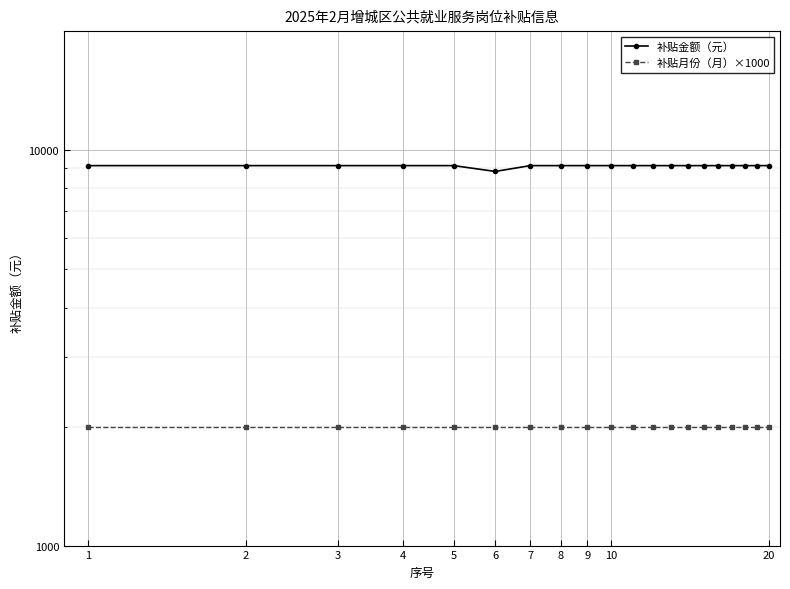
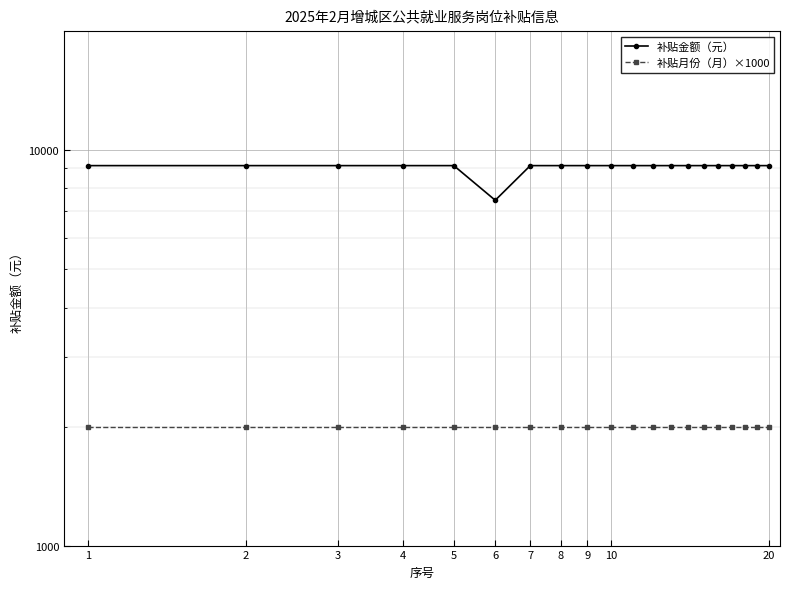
  {
    "补贴金额（元）": {
      "1": 9100,
      "2": 9100,
      "3": 9100,
      "4": 9100,
      "5": 9100,
-     "6": 8800,
+     "6": 7500,
      "7": 9100,
      "8": 9100,
      "9": 9100,
      "10": 9100,
      "20": 9100
    },
    "补贴月份（月）×1000": {
      "1": 2000,
      "2": 2000,
      "3": 2000,
      "4": 2000,
      "5": 2000,
      "6": 2000,
      "7": 2000,
      "8": 2000,
      "9": 2000,
      "10": 2000,
      "20": 2000
    }
  }
